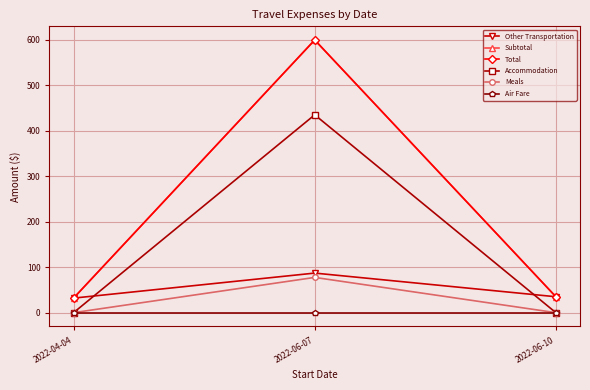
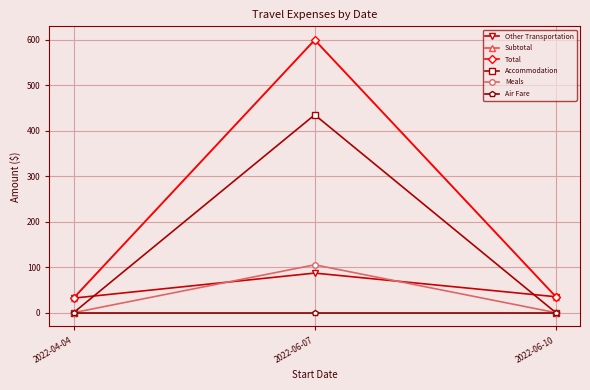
  {
    "Meals": {
-     "2022-06-07": 80
+     "2022-06-07": 110
    }
  }
